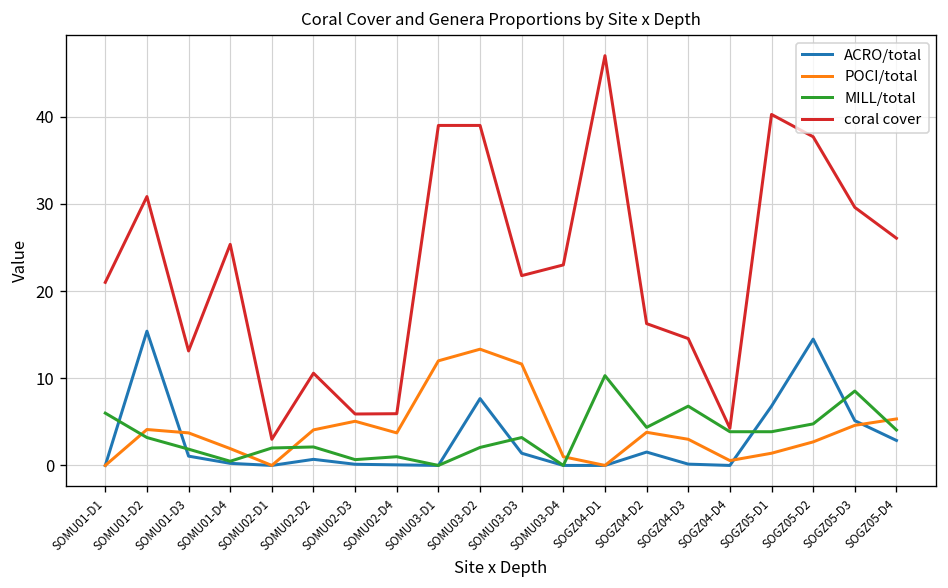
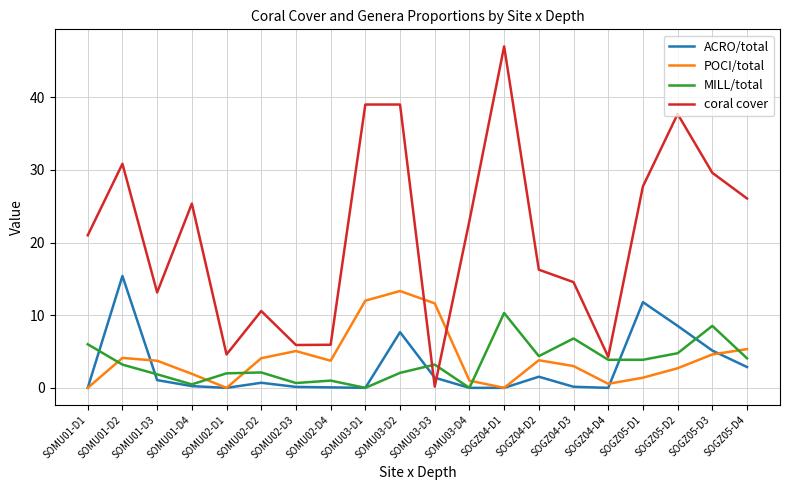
  {
    "ACRO/total": {
      "SOMU01-D2": 15,
      "SOMU01-D3": 1,
      "SOMU02-D2": 1,
      "SOMU02-D3": 0,
      "SOMU02-D4": 0,
      "SOMU03-D2": 8,
      "SOMU03-D3": 1,
      "SOGZ04-D2": 2,
      "SOGZ04-D3": 0,
      "SOGZ04-D4": 0,
-     "SOGZ05-D1": 7,
-     "SOGZ05-D2": 14,
+     "SOGZ05-D1": 12,
+     "SOGZ05-D2": 9,
      "SOGZ05-D3": 5,
      "SOGZ05-D4": 3
    },
    "POCI/total": {
      "SOMU01-D2": 4,
      "SOMU01-D3": 4,
      "SOMU01-D4": 2,
      "SOMU02-D2": 4,
      "SOMU02-D3": 5,
      "SOMU02-D4": 4,
      "SOMU03-D1": 12,
      "SOMU03-D2": 13,
      "SOMU03-D3": 12,
      "SOMU03-D4": 1,
      "SOGZ04-D2": 4,
      "SOGZ04-D3": 3,
      "SOGZ04-D4": 1,
      "SOGZ05-D1": 1,
      "SOGZ05-D2": 3,
      "SOGZ05-D3": 5,
      "SOGZ05-D4": 5
    },
    "MILL/total": {
      "SOMU01-D1": 6,
      "SOMU01-D2": 3,
      "SOMU01-D3": 2,
      "SOMU02-D1": 2,
      "SOMU02-D2": 2,
      "SOMU02-D3": 1,
      "SOMU02-D4": 1,
      "SOMU03-D2": 2,
      "SOMU03-D3": 3,
      "SOGZ04-D1": 10,
      "SOGZ04-D2": 4,
      "SOGZ04-D3": 7,
      "SOGZ04-D4": 4,
      "SOGZ05-D1": 4,
      "SOGZ05-D2": 5,
      "SOGZ05-D3": 9,
      "SOGZ05-D4": 4
    },
    "coral cover": {
      "SOMU01-D1": 21,
      "SOMU01-D2": 31,
      "SOMU01-D3": 13,
      "SOMU01-D4": 25,
-     "SOMU02-D1": 3,
+     "SOMU02-D1": 5,
      "SOMU02-D2": 11,
      "SOMU02-D3": 6,
      "SOMU02-D4": 6,
      "SOMU03-D1": 39,
      "SOMU03-D2": 39,
-     "SOMU03-D3": 22,
+     "SOMU03-D3": 0,
      "SOMU03-D4": 23,
      "SOGZ04-D1": 47,
      "SOGZ04-D2": 16,
      "SOGZ04-D3": 15,
      "SOGZ04-D4": 4,
-     "SOGZ05-D1": 40,
+     "SOGZ05-D1": 28,
      "SOGZ05-D3": 30,
      "SOGZ05-D4": 26
    }
  }
